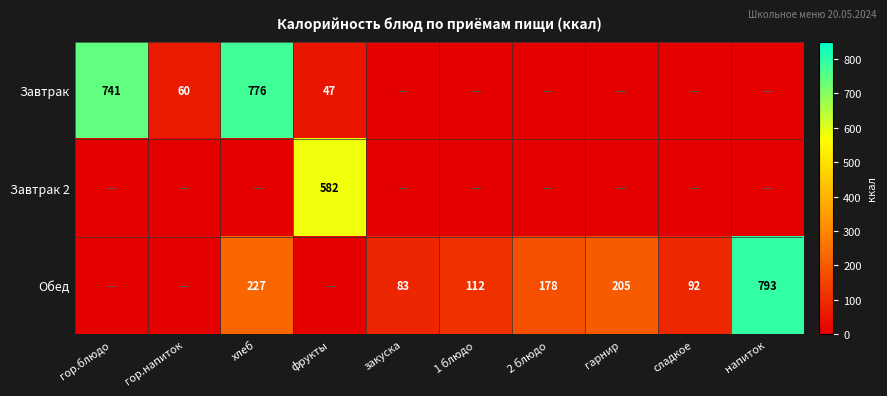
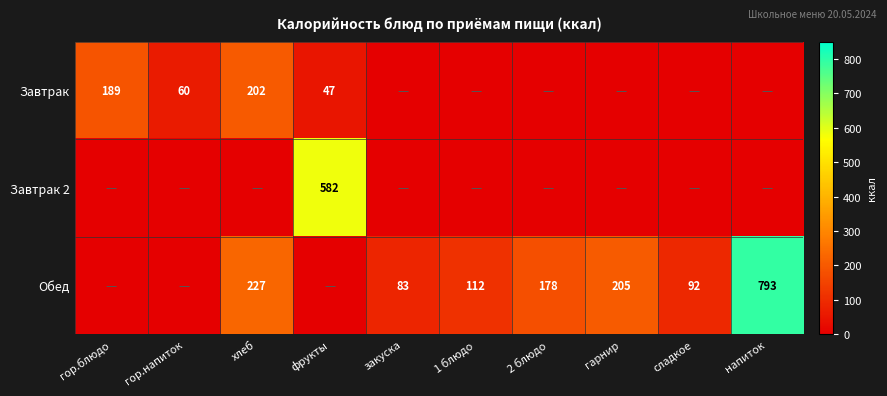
  {
    "Завтрак": {
-     "гор.блюдо": 741,
+     "гор.блюдо": 189,
      "гор.напиток": 60,
-     "хлеб": 776,
+     "хлеб": 202,
      "фрукты": 47
    },
    "Завтрак 2": {
      "фрукты": 582
    },
    "Обед": {
      "хлеб": 227,
      "закуска": 83,
      "1 блюдо": 112,
      "2 блюдо": 178,
      "гарнир": 205,
      "сладкое": 92,
      "напиток": 793
    }
  }
